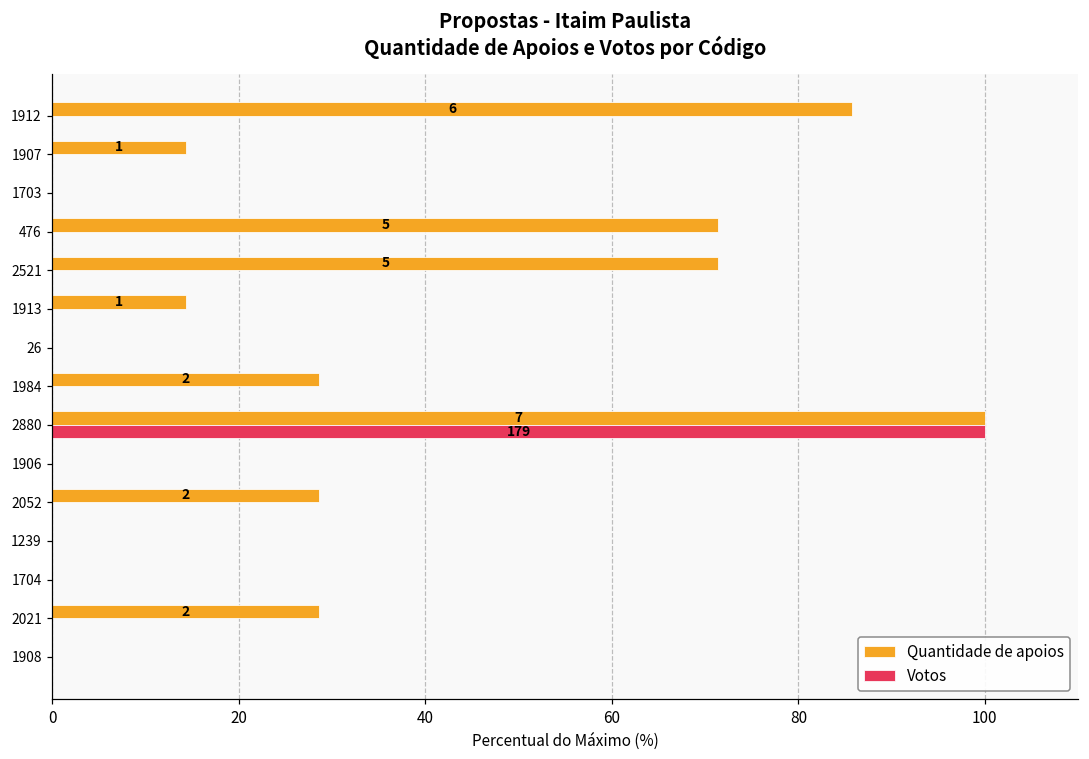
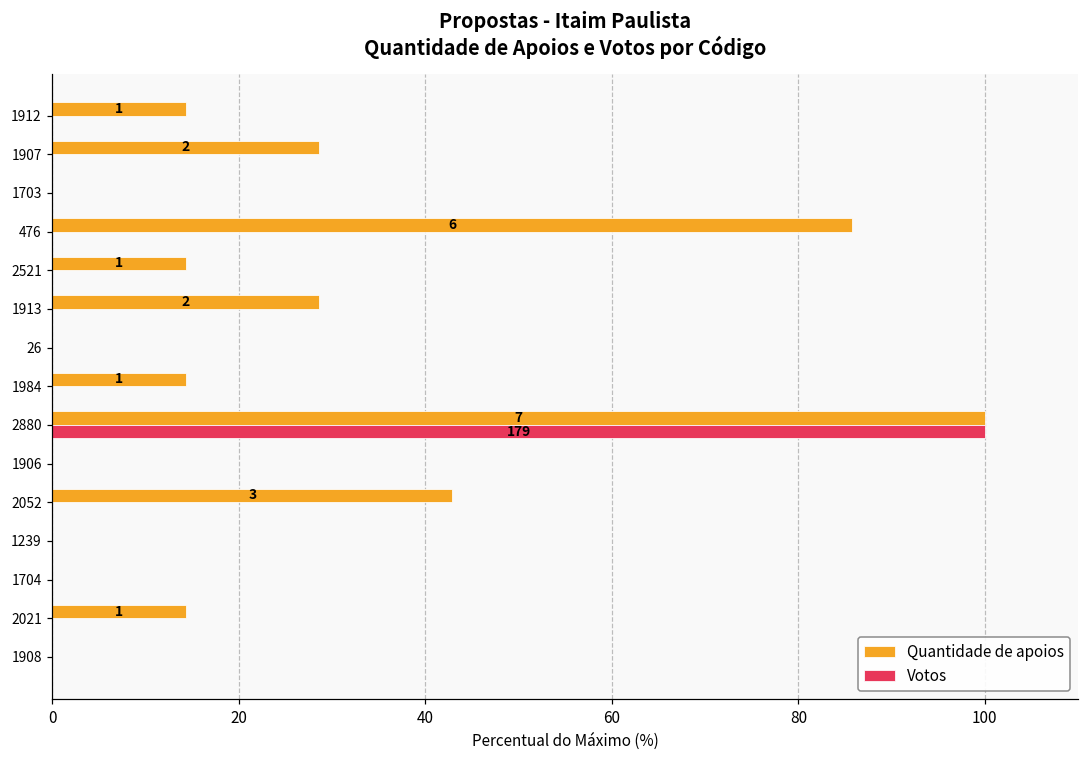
  {
    "Quantidade de apoios": {
-     "1912": 6,
-     "1907": 1,
-     "476": 5,
-     "2521": 5,
-     "1913": 1,
-     "1984": 2,
-     "2052": 2,
-     "2021": 2
+     "1912": 1,
+     "1907": 2,
+     "476": 6,
+     "2521": 1,
+     "1913": 2,
+     "1984": 1,
+     "2052": 3,
+     "2021": 1
    },
    "Votos": {
      "1912": 0,
      "1907": 0,
      "1703": 0,
      "476": 0,
      "2521": 0,
      "1913": 0,
      "26": 0,
      "1984": 0,
      "1906": 0,
      "2052": 0,
      "1239": 0,
      "1704": 0,
      "2021": 0,
      "1908": 0
    }
  }
